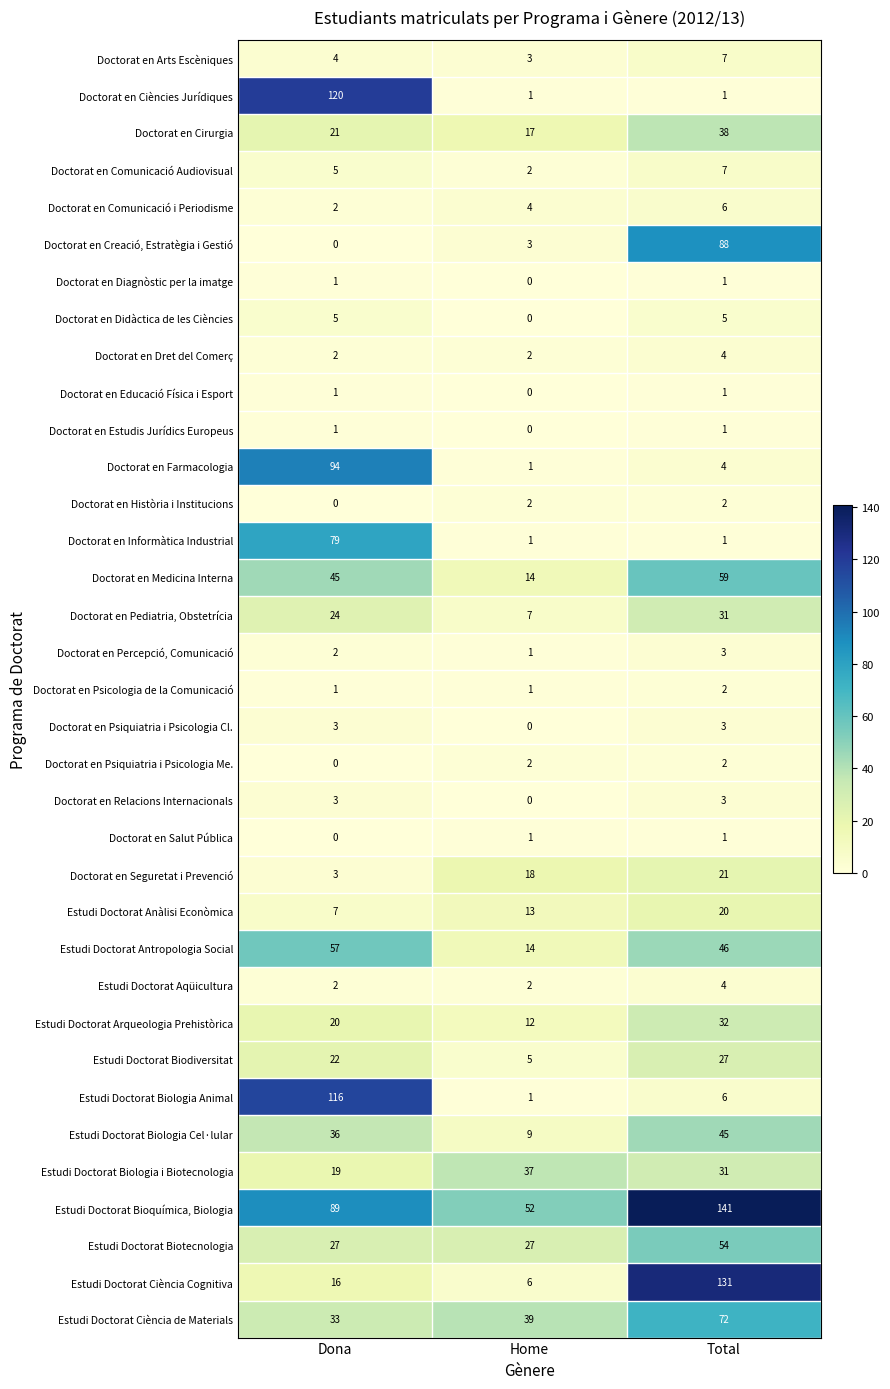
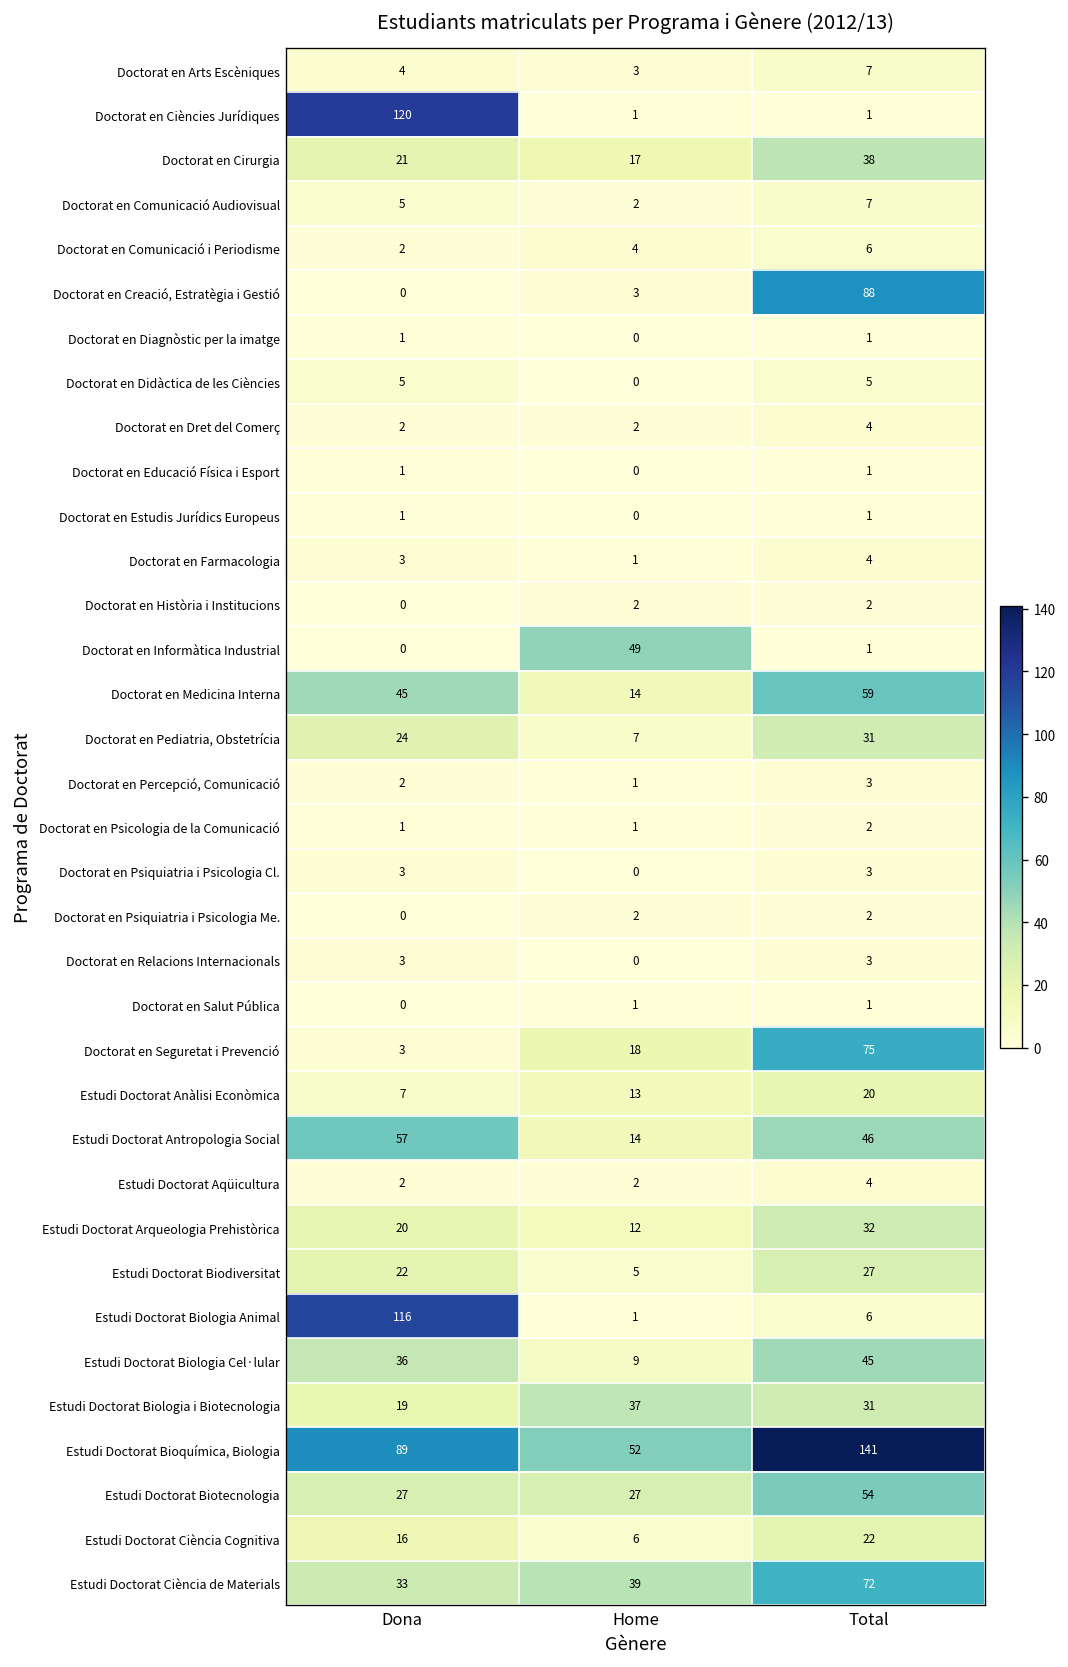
  {
    "Doctorat en Arts Escèniques": {
      "Dona": 4,
      "Home": 3,
      "Total": 7
    },
    "Doctorat en Ciències Jurídiques": {
      "Dona": 120,
      "Home": 1,
      "Total": 1
    },
    "Doctorat en Cirurgia": {
      "Dona": 21,
      "Home": 17,
      "Total": 38
    },
    "Doctorat en Comunicació Audiovisual": {
      "Dona": 5,
      "Home": 2,
      "Total": 7
    },
    "Doctorat en Comunicació i Periodisme": {
      "Dona": 2,
      "Home": 4,
      "Total": 6
    },
    "Doctorat en Creació, Estratègia i Gestió": {
      "Dona": 0,
      "Home": 3,
      "Total": 88
    },
    "Doctorat en Diagnòstic per la imatge": {
      "Dona": 1,
      "Home": 0,
      "Total": 1
    },
    "Doctorat en Didàctica de les Ciències": {
      "Dona": 5,
      "Home": 0,
      "Total": 5
    },
    "Doctorat en Dret del Comerç": {
      "Dona": 2,
      "Home": 2,
      "Total": 4
    },
    "Doctorat en Educació Física i Esport": {
      "Dona": 1,
      "Home": 0,
      "Total": 1
    },
    "Doctorat en Estudis Jurídics Europeus": {
      "Dona": 1,
      "Home": 0,
      "Total": 1
    },
    "Doctorat en Farmacologia": {
-     "Dona": 94,
+     "Dona": 3,
      "Home": 1,
      "Total": 4
    },
    "Doctorat en Història i Institucions": {
      "Dona": 0,
      "Home": 2,
      "Total": 2
    },
    "Doctorat en Informàtica Industrial": {
-     "Dona": 79,
-     "Home": 1,
+     "Dona": 0,
+     "Home": 49,
      "Total": 1
    },
    "Doctorat en Medicina Interna": {
      "Dona": 45,
      "Home": 14,
      "Total": 59
    },
    "Doctorat en Pediatria, Obstetrícia": {
      "Dona": 24,
      "Home": 7,
      "Total": 31
    },
    "Doctorat en Percepció, Comunicació": {
      "Dona": 2,
      "Home": 1,
      "Total": 3
    },
    "Doctorat en Psicologia de la Comunicació": {
      "Dona": 1,
      "Home": 1,
      "Total": 2
    },
    "Doctorat en Psiquiatria i Psicologia Cl.": {
      "Dona": 3,
      "Home": 0,
      "Total": 3
    },
    "Doctorat en Psiquiatria i Psicologia Me.": {
      "Dona": 0,
      "Home": 2,
      "Total": 2
    },
    "Doctorat en Relacions Internacionals": {
      "Dona": 3,
      "Home": 0,
      "Total": 3
    },
    "Doctorat en Salut Pública": {
      "Dona": 0,
      "Home": 1,
      "Total": 1
    },
    "Doctorat en Seguretat i Prevenció": {
      "Dona": 3,
      "Home": 18,
-     "Total": 21
+     "Total": 75
    },
    "Estudi Doctorat Anàlisi Econòmica": {
      "Dona": 7,
      "Home": 13,
      "Total": 20
    },
    "Estudi Doctorat Antropologia Social": {
      "Dona": 57,
      "Home": 14,
      "Total": 46
    },
    "Estudi Doctorat Aqüicultura": {
      "Dona": 2,
      "Home": 2,
      "Total": 4
    },
    "Estudi Doctorat Arqueologia Prehistòrica": {
      "Dona": 20,
      "Home": 12,
      "Total": 32
    },
    "Estudi Doctorat Biodiversitat": {
      "Dona": 22,
      "Home": 5,
      "Total": 27
    },
    "Estudi Doctorat Biologia Animal": {
      "Dona": 116,
      "Home": 1,
      "Total": 6
    },
    "Estudi Doctorat Biologia Cel·lular": {
      "Dona": 36,
      "Home": 9,
      "Total": 45
    },
    "Estudi Doctorat Biologia i Biotecnologia": {
      "Dona": 19,
      "Home": 37,
      "Total": 31
    },
    "Estudi Doctorat Bioquímica, Biologia": {
      "Dona": 89,
      "Home": 52,
      "Total": 141
    },
    "Estudi Doctorat Biotecnologia": {
      "Dona": 27,
      "Home": 27,
      "Total": 54
    },
    "Estudi Doctorat Ciència Cognitiva": {
      "Dona": 16,
      "Home": 6,
-     "Total": 131
+     "Total": 22
    },
    "Estudi Doctorat Ciència de Materials": {
      "Dona": 33,
      "Home": 39,
      "Total": 72
    }
  }
